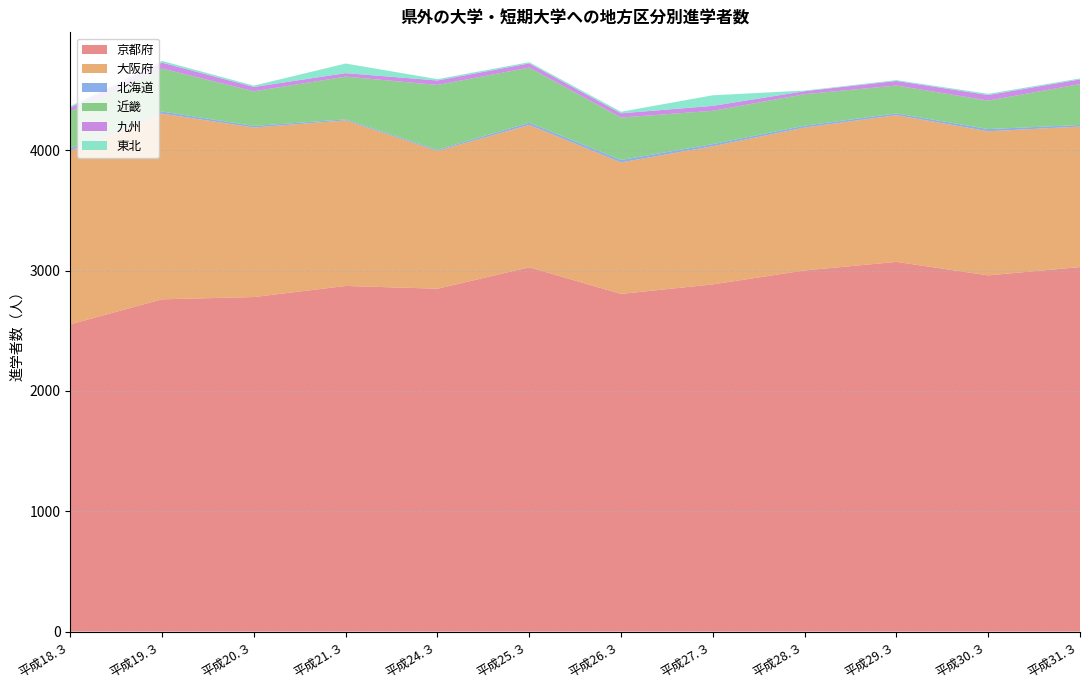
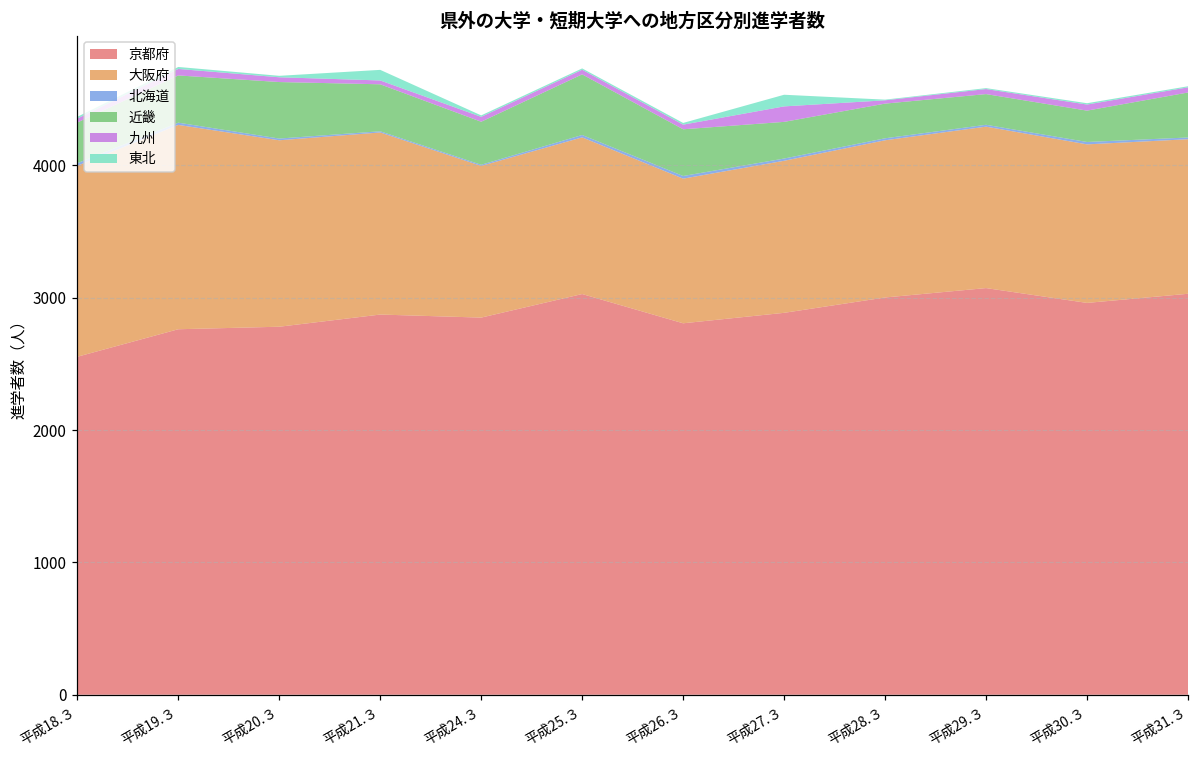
  {
    "近畿": {
      "平成18.３": 310,
      "平成19.３": 360,
-     "平成20.３": 290,
+     "平成20.３": 430,
      "平成21.３": 360,
-     "平成24.３": 540,
+     "平成24.３": 330,
      "平成25.３": 460,
      "平成26.３": 350,
      "平成27.３": 280,
      "平成28.３": 260,
      "平成29.３": 230,
      "平成30.３": 240,
      "平成31.３": 340
    },
    "九州": {
      "平成21.３": 30,
-     "平成27.３": 40
+     "平成27.３": 120
    },
    "東北": {
      "平成21.３": 80,
      "平成27.３": 90
    }
  }
